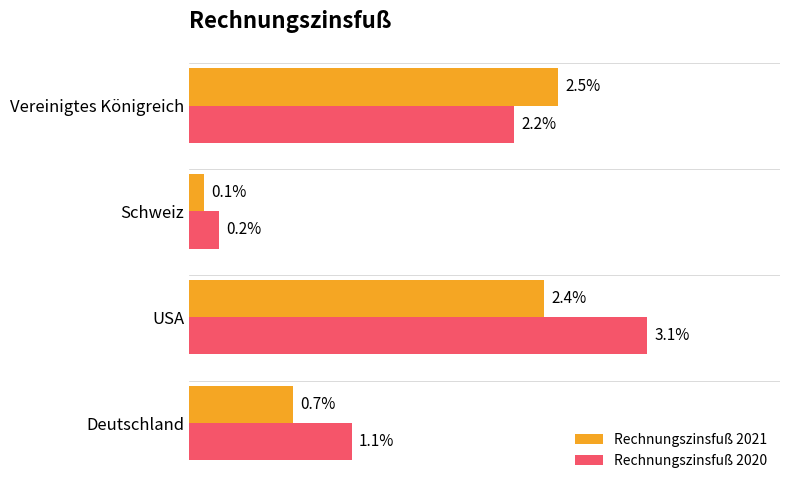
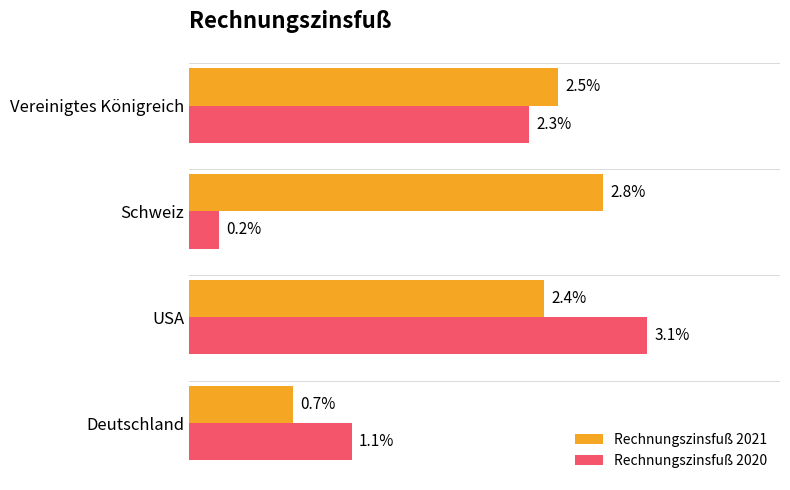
  {
    "Rechnungszinsfuß 2021": {
      "Vereinigtes Königreich": "2.5%",
-     "Schweiz": "0.1%",
+     "Schweiz": "2.8%",
      "USA": "2.4%",
      "Deutschland": "0.7%"
    },
    "Rechnungszinsfuß 2020": {
-     "Vereinigtes Königreich": "2.2%",
+     "Vereinigtes Königreich": "2.3%",
      "Schweiz": "0.2%",
      "USA": "3.1%",
      "Deutschland": "1.1%"
    }
  }
